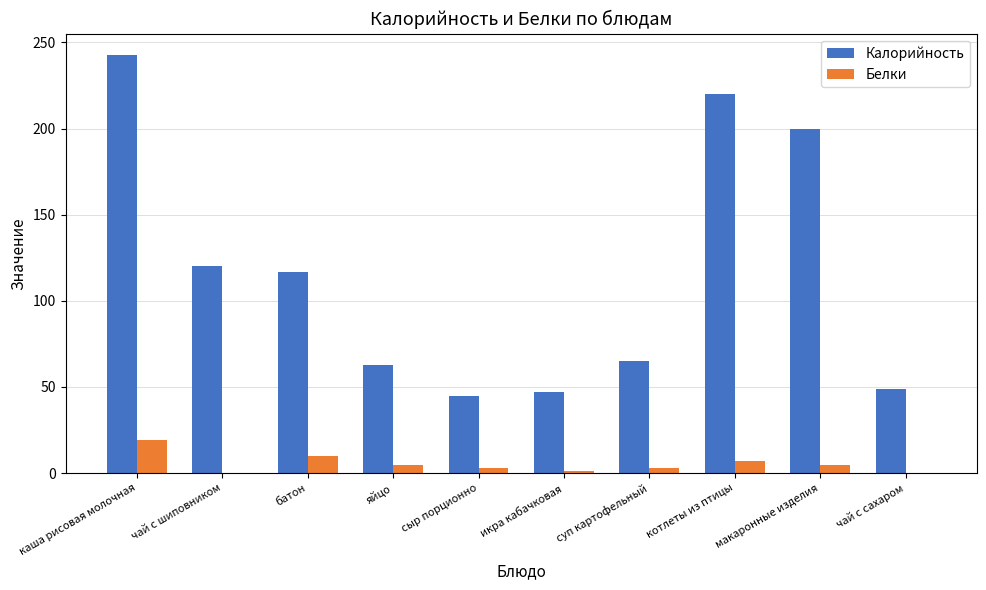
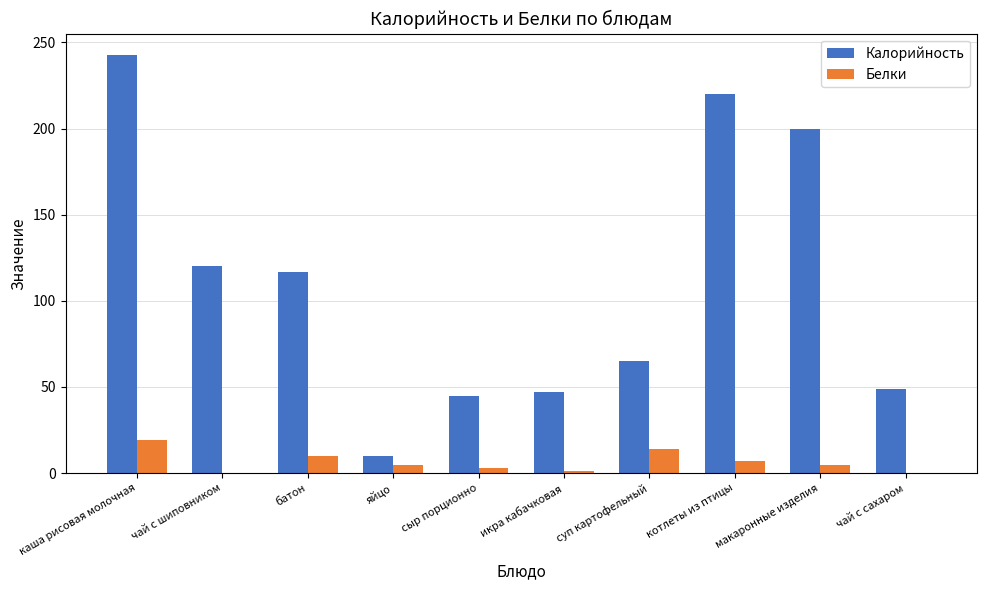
  {
    "Калорийность": {
      "каша рисовая молочная": 243,
      "чай с шиповником": 120,
      "батон": 117,
-     "яйцо": 63,
+     "яйцо": 10,
      "сыр порционно": 45,
      "икра кабачковая": 47,
      "суп картофельный": 65,
      "котлеты из птицы": 220,
      "макаронные изделия": 200,
      "чай с сахаром": 49
    },
    "Белки": {
      "каша рисовая молочная": 19,
      "чай с шиповником": 0,
      "батон": 10,
      "яйцо": 5,
      "сыр порционно": 3,
-     "суп картофельный": 3,
+     "суп картофельный": 14,
      "котлеты из птицы": 7,
      "макаронные изделия": 5,
      "чай с сахаром": 0
    }
  }
